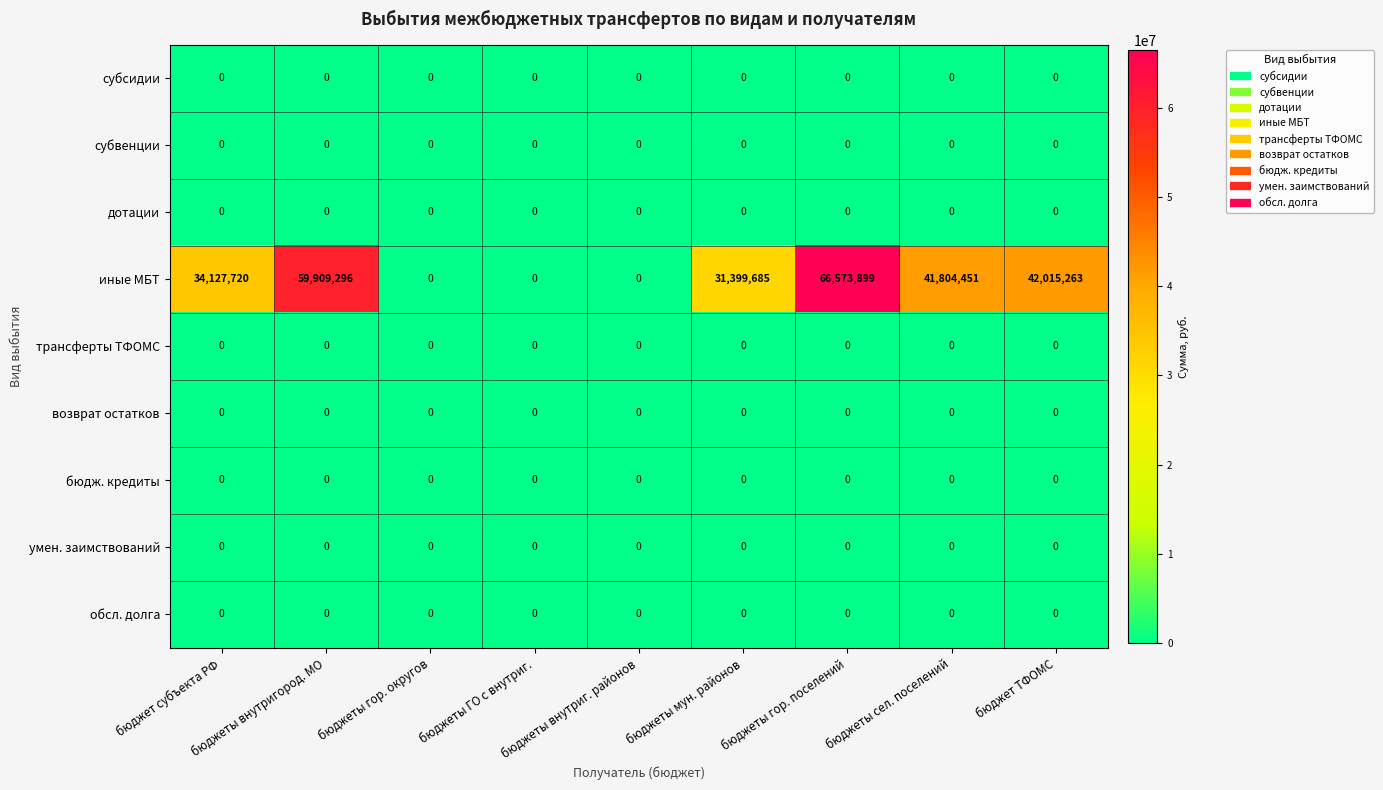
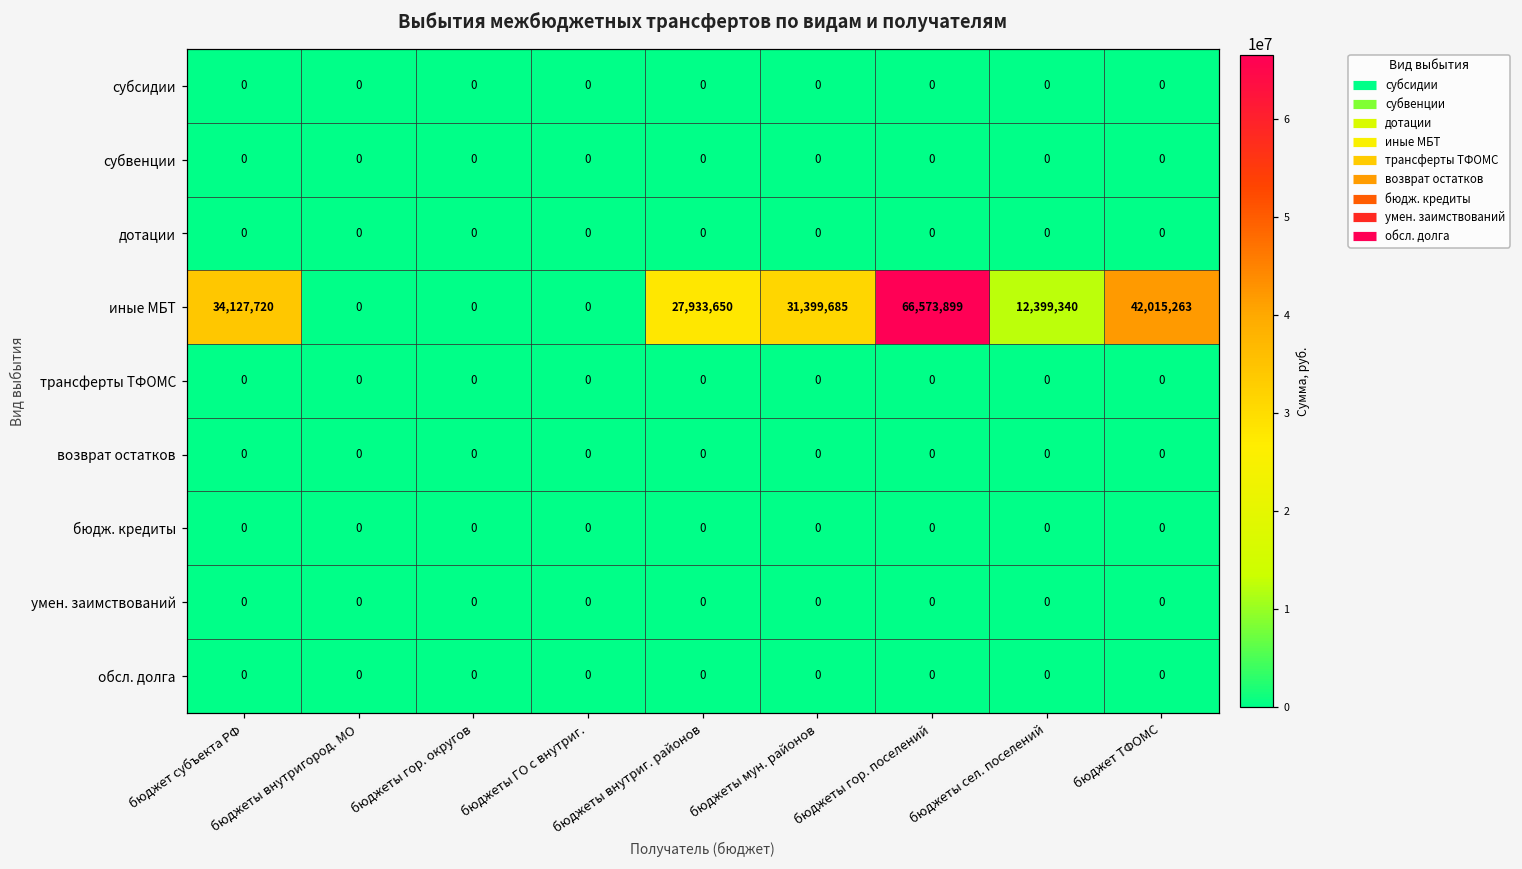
  {
    "субсидии": {
      "бюджет субъекта РФ": "0",
      "бюджеты внутригород. МО": "0",
      "бюджеты гор. округов": "0",
      "бюджеты ГО с внутриг.": "0",
      "бюджеты внутриг. районов": "0",
      "бюджеты мун. районов": "0",
      "бюджеты гор. поселений": "0",
      "бюджеты сел. поселений": "0",
      "бюджет ТФОМС": "0"
    },
    "субвенции": {
      "бюджет субъекта РФ": "0",
      "бюджеты внутригород. МО": "0",
      "бюджеты гор. округов": "0",
      "бюджеты ГО с внутриг.": "0",
      "бюджеты внутриг. районов": "0",
      "бюджеты мун. районов": "0",
      "бюджеты гор. поселений": "0",
      "бюджеты сел. поселений": "0",
      "бюджет ТФОМС": "0"
    },
    "дотации": {
      "бюджет субъекта РФ": "0",
      "бюджеты внутригород. МО": "0",
      "бюджеты гор. округов": "0",
      "бюджеты ГО с внутриг.": "0",
      "бюджеты внутриг. районов": "0",
      "бюджеты мун. районов": "0",
      "бюджеты гор. поселений": "0",
      "бюджеты сел. поселений": "0",
      "бюджет ТФОМС": "0"
    },
    "иные МБТ": {
      "бюджет субъекта РФ": "34,127,720",
-     "бюджеты внутригород. МО": "59,909,296",
+     "бюджеты внутригород. МО": "0",
      "бюджеты гор. округов": "0",
      "бюджеты ГО с внутриг.": "0",
-     "бюджеты внутриг. районов": "0",
+     "бюджеты внутриг. районов": "27,933,650",
      "бюджеты мун. районов": "31,399,685",
      "бюджеты гор. поселений": "66,573,899",
-     "бюджеты сел. поселений": "41,804,451",
+     "бюджеты сел. поселений": "12,399,340",
      "бюджет ТФОМС": "42,015,263"
    },
    "трансферты ТФОМС": {
      "бюджет субъекта РФ": "0",
      "бюджеты внутригород. МО": "0",
      "бюджеты гор. округов": "0",
      "бюджеты ГО с внутриг.": "0",
      "бюджеты внутриг. районов": "0",
      "бюджеты мун. районов": "0",
      "бюджеты гор. поселений": "0",
      "бюджеты сел. поселений": "0",
      "бюджет ТФОМС": "0"
    },
    "возврат остатков": {
      "бюджет субъекта РФ": "0",
      "бюджеты внутригород. МО": "0",
      "бюджеты гор. округов": "0",
      "бюджеты ГО с внутриг.": "0",
      "бюджеты внутриг. районов": "0",
      "бюджеты мун. районов": "0",
      "бюджеты гор. поселений": "0",
      "бюджеты сел. поселений": "0",
      "бюджет ТФОМС": "0"
    },
    "бюдж. кредиты": {
      "бюджет субъекта РФ": "0",
      "бюджеты внутригород. МО": "0",
      "бюджеты гор. округов": "0",
      "бюджеты ГО с внутриг.": "0",
      "бюджеты внутриг. районов": "0",
      "бюджеты мун. районов": "0",
      "бюджеты гор. поселений": "0",
      "бюджеты сел. поселений": "0",
      "бюджет ТФОМС": "0"
    },
    "умен. заимствований": {
      "бюджет субъекта РФ": "0",
      "бюджеты внутригород. МО": "0",
      "бюджеты гор. округов": "0",
      "бюджеты ГО с внутриг.": "0",
      "бюджеты внутриг. районов": "0",
      "бюджеты мун. районов": "0",
      "бюджеты гор. поселений": "0",
      "бюджеты сел. поселений": "0",
      "бюджет ТФОМС": "0"
    },
    "обсл. долга": {
      "бюджет субъекта РФ": "0",
      "бюджеты внутригород. МО": "0",
      "бюджеты гор. округов": "0",
      "бюджеты ГО с внутриг.": "0",
      "бюджеты внутриг. районов": "0",
      "бюджеты мун. районов": "0",
      "бюджеты гор. поселений": "0",
      "бюджеты сел. поселений": "0",
      "бюджет ТФОМС": "0"
    }
  }
